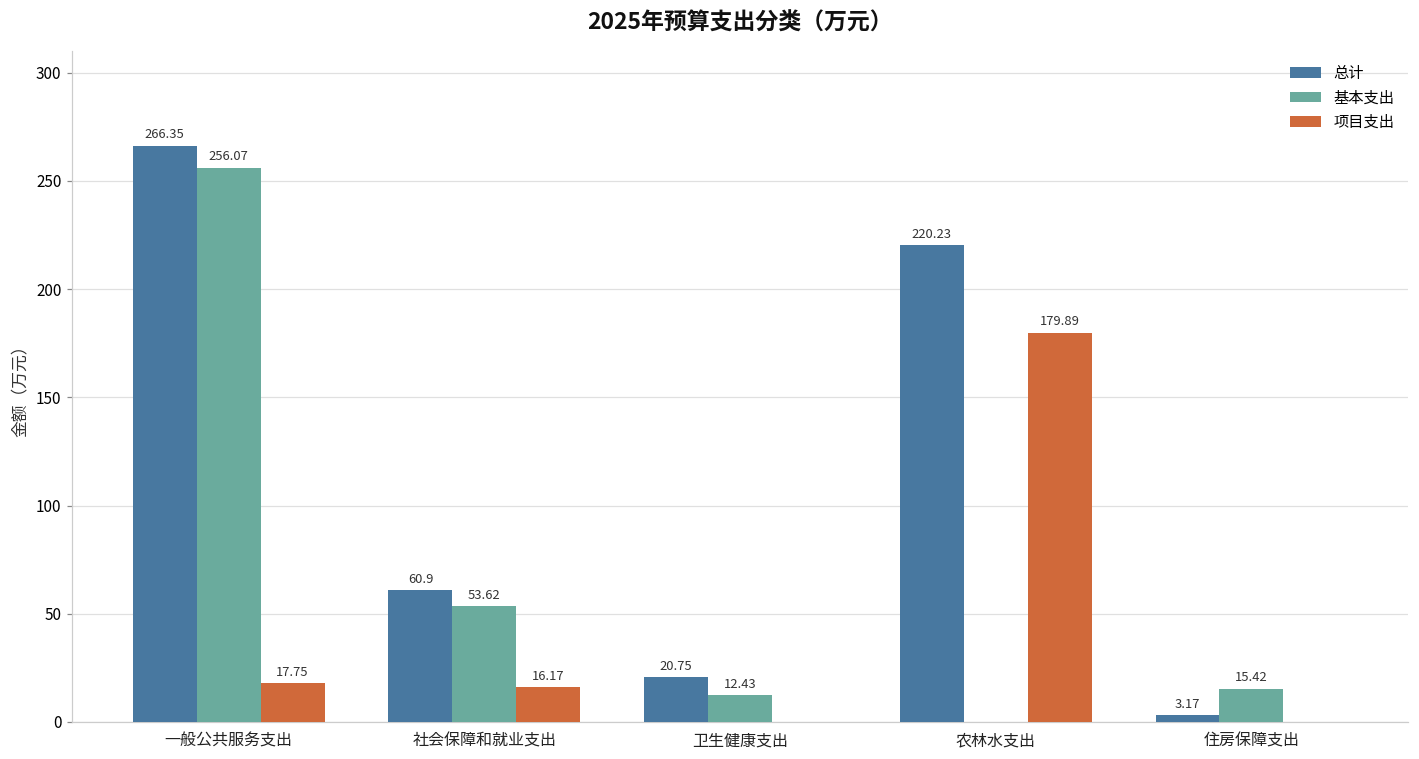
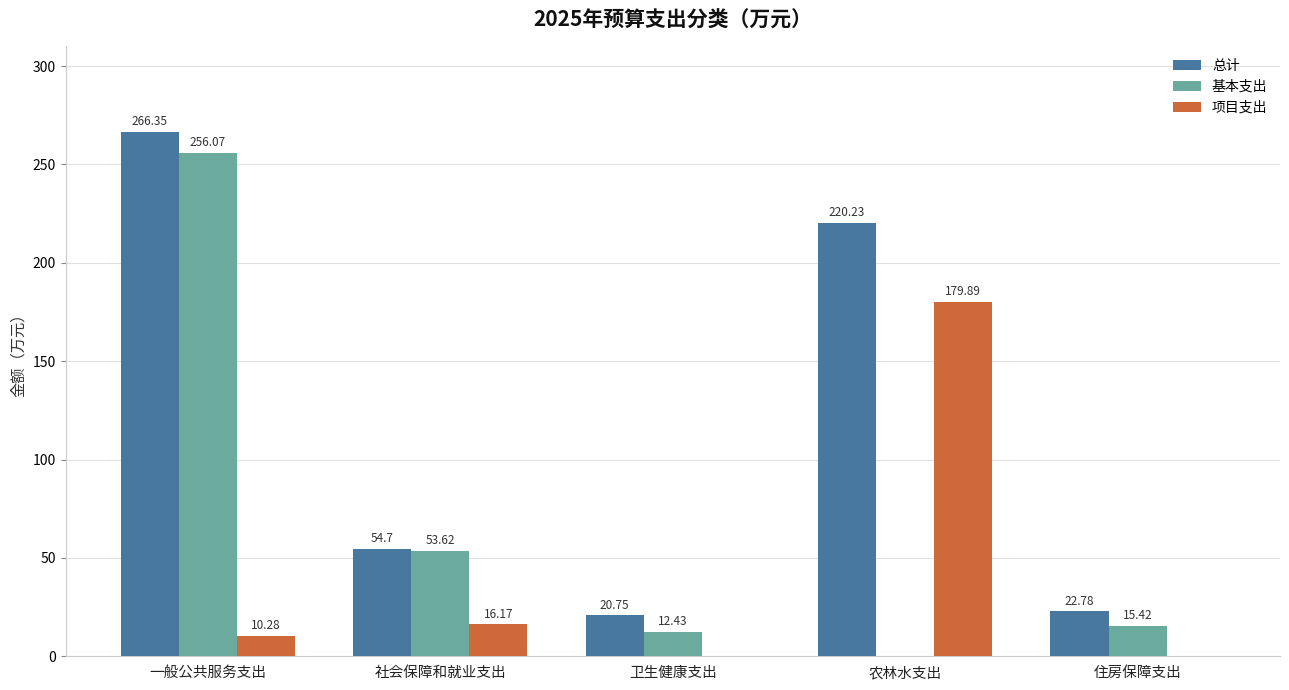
  {
    "总计": {
      "一般公共服务支出": 266.35,
-     "社会保障和就业支出": 60.9,
+     "社会保障和就业支出": 54.7,
      "卫生健康支出": 20.75,
      "农林水支出": 220.23,
-     "住房保障支出": 3.17
+     "住房保障支出": 22.78
    },
    "基本支出": {
      "一般公共服务支出": 256.07,
      "社会保障和就业支出": 53.62,
      "卫生健康支出": 12.43,
      "住房保障支出": 15.42
    },
    "项目支出": {
-     "一般公共服务支出": 17.75,
+     "一般公共服务支出": 10.28,
      "社会保障和就业支出": 16.17,
      "农林水支出": 179.89
    }
  }
